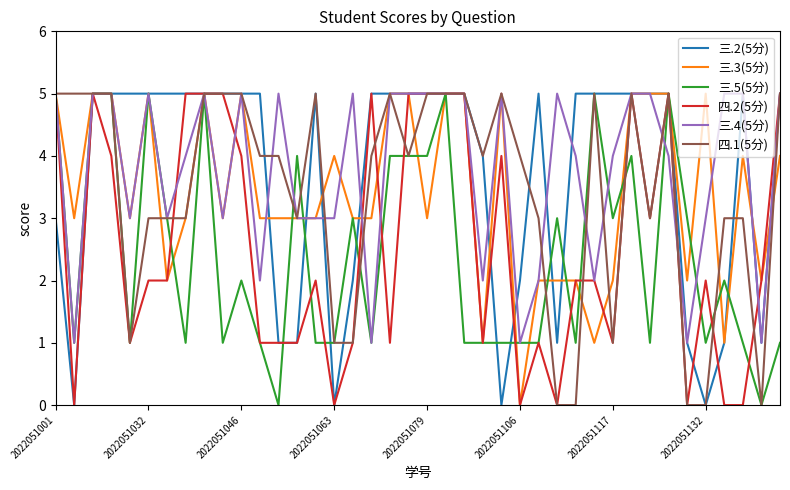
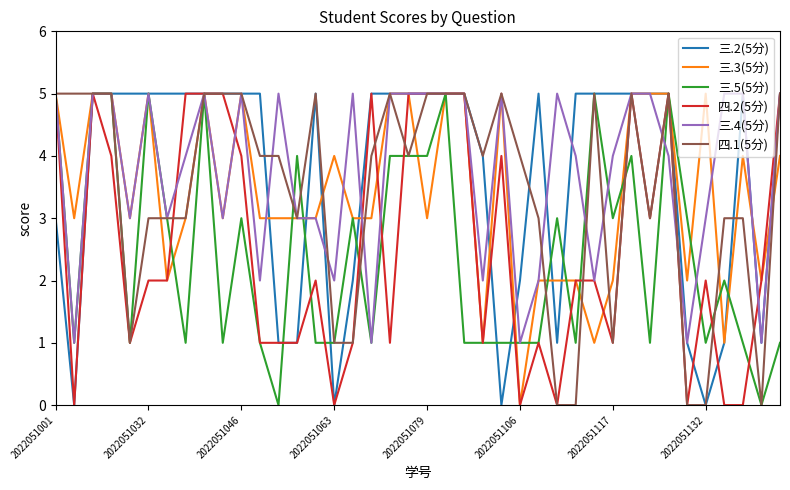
  {
    "三.2(5分)": {
      "2022051001": 3,
      "2022051106": 2,
      "2022051117": 5
    },
    "三.3(5分)": {
      "2022051063": 4,
      "2022051079": 3,
      "2022051117": 2
    },
    "三.5(5分)": {
-     "2022051046": 2,
+     "2022051046": 3,
      "2022051079": 4,
      "2022051117": 3,
      "2022051132": 1
    },
    "四.2(5分)": {
      "2022051032": 2,
      "2022051046": 4,
      "2022051132": 2
    },
    "三.4(5分)": {
-     "2022051063": 3,
+     "2022051063": 2,
      "2022051117": 4,
      "2022051132": 3
    },
    "四.1(5分)": {
      "2022051032": 3,
      "2022051106": 4
    }
  }
